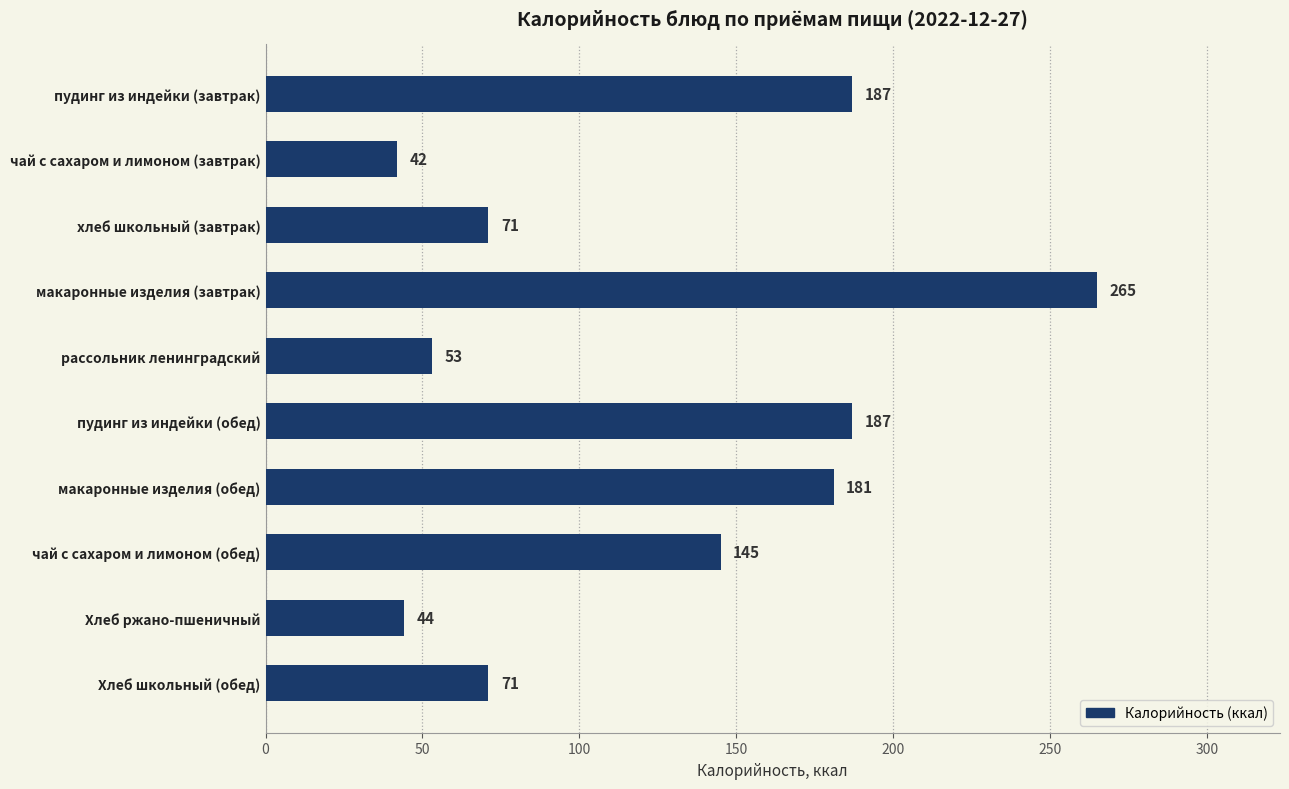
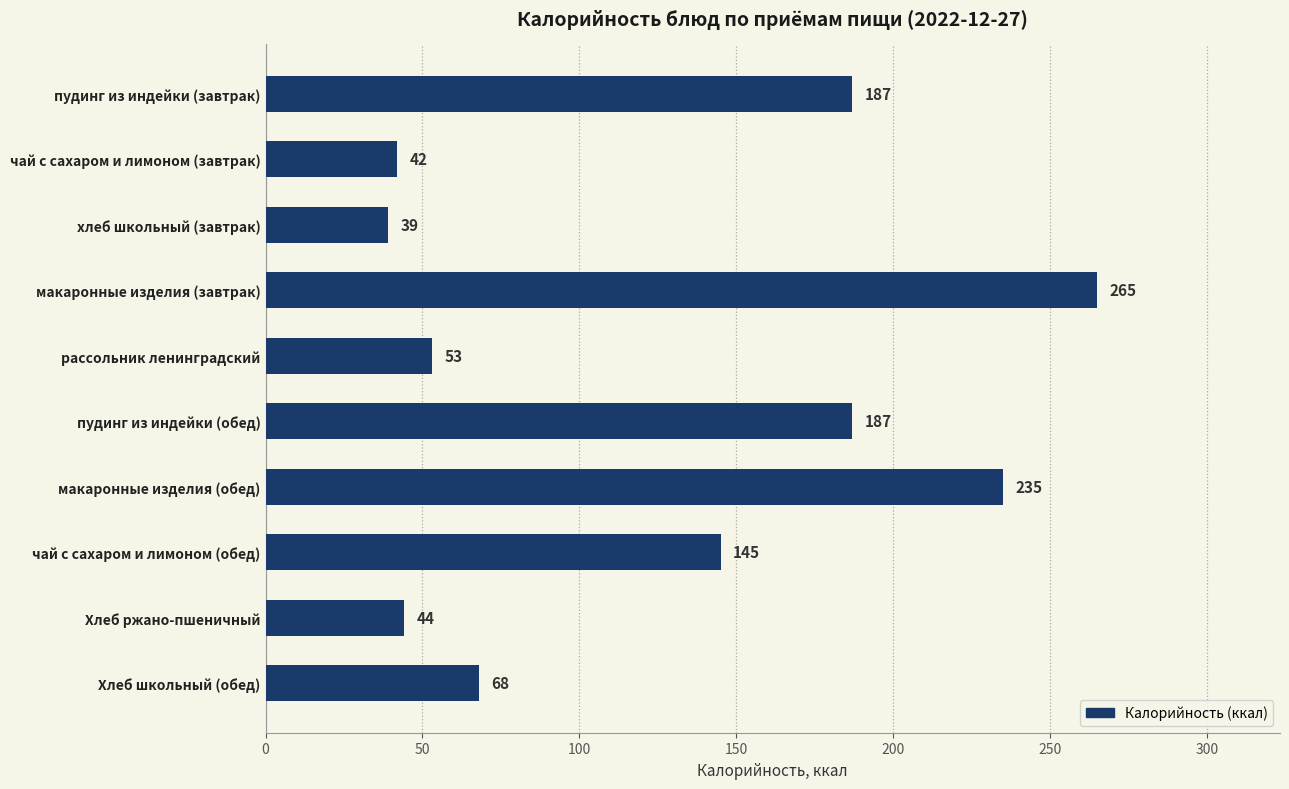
  {
    "пудинг из индейки (завтрак)": 187,
    "чай с сахаром и лимоном (завтрак)": 42,
-   "хлеб школьный (завтрак)": 71,
+   "хлеб школьный (завтрак)": 39,
    "макаронные изделия (завтрак)": 265,
    "рассольник ленинградский": 53,
    "пудинг из индейки (обед)": 187,
-   "макаронные изделия (обед)": 181,
+   "макаронные изделия (обед)": 235,
    "чай с сахаром и лимоном (обед)": 145,
    "Хлеб ржано-пшеничный": 44,
-   "Хлеб школьный (обед)": 71
+   "Хлеб школьный (обед)": 68
  }
